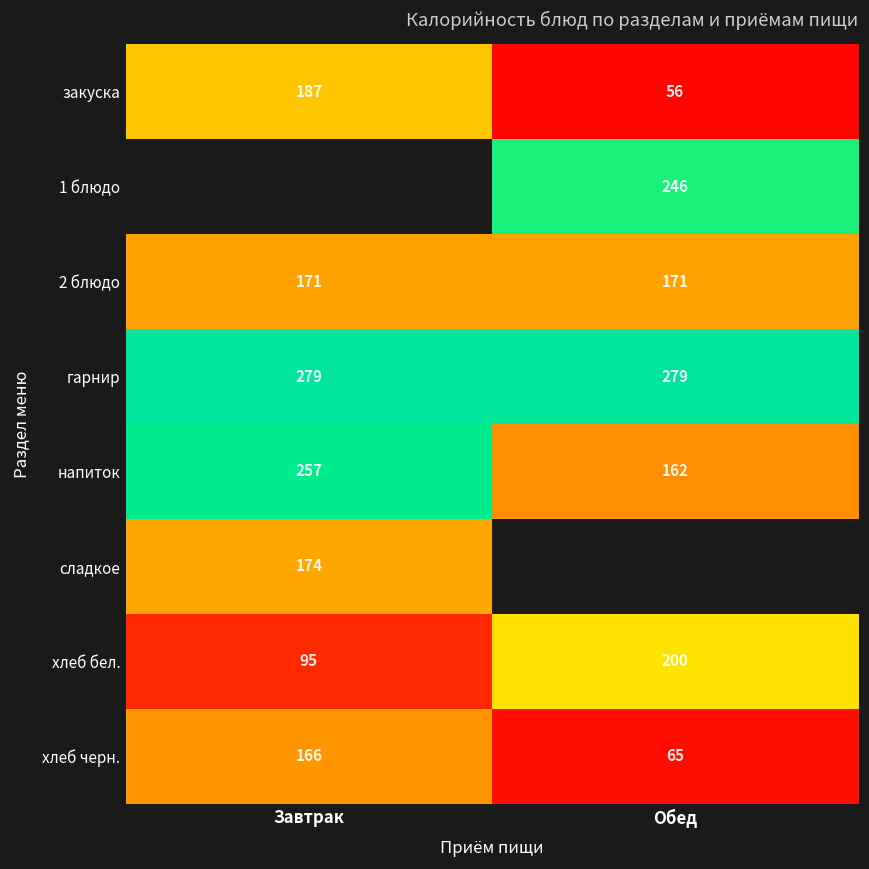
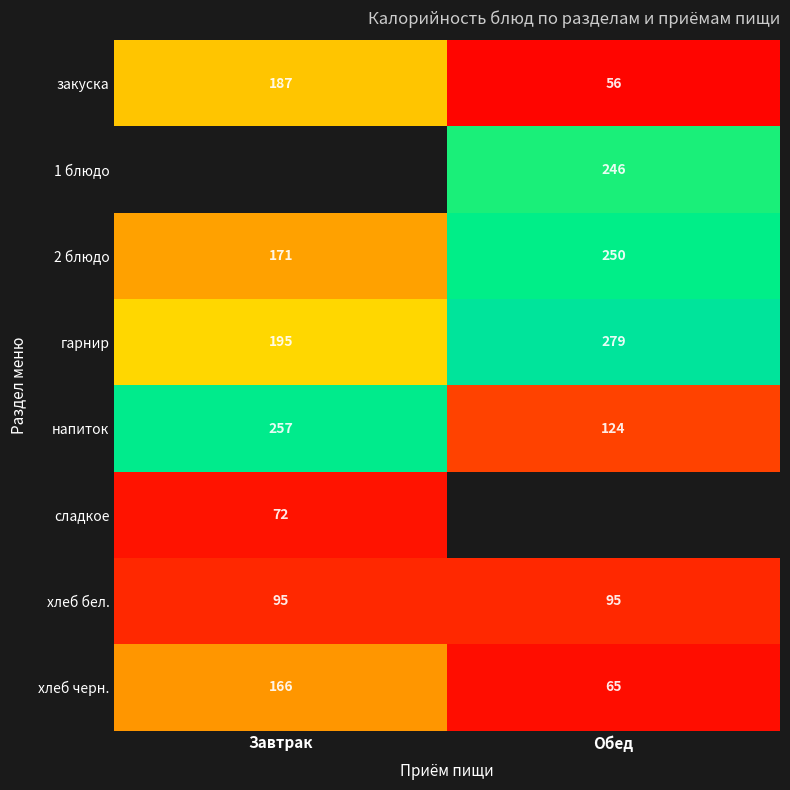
  {
    "закуска": {
      "Завтрак": 187,
      "Обед": 56
    },
    "1 блюдо": {
      "Обед": 246
    },
    "2 блюдо": {
      "Завтрак": 171,
-     "Обед": 171
+     "Обед": 250
    },
    "гарнир": {
-     "Завтрак": 279,
+     "Завтрак": 195,
      "Обед": 279
    },
    "напиток": {
      "Завтрак": 257,
-     "Обед": 162
+     "Обед": 124
    },
    "сладкое": {
-     "Завтрак": 174
+     "Завтрак": 72
    },
    "хлеб бел.": {
      "Завтрак": 95,
-     "Обед": 200
+     "Обед": 95
    },
    "хлеб черн.": {
      "Завтрак": 166,
      "Обед": 65
    }
  }
